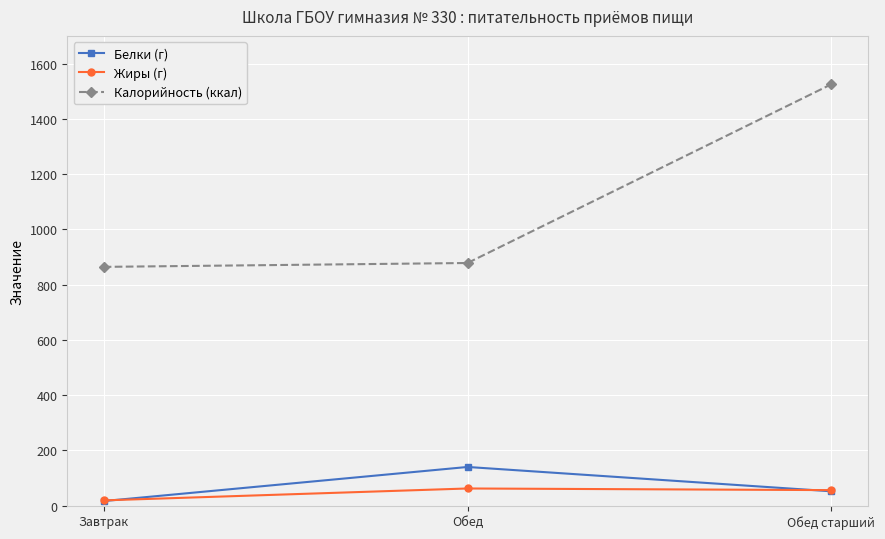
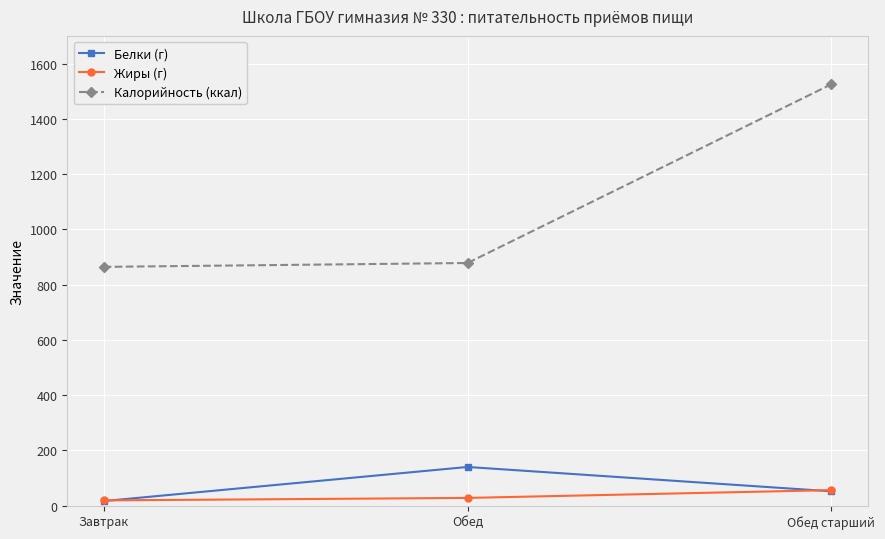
  {
    "Белки (г)": {
      "Обед": 140
    },
    "Жиры (г)": {
-     "Обед": 60
+     "Обед": 30
    },
    "Калорийность (ккал)": {
      "Завтрак": 860,
      "Обед": 880,
      "Обед старший": 1530
    }
  }
